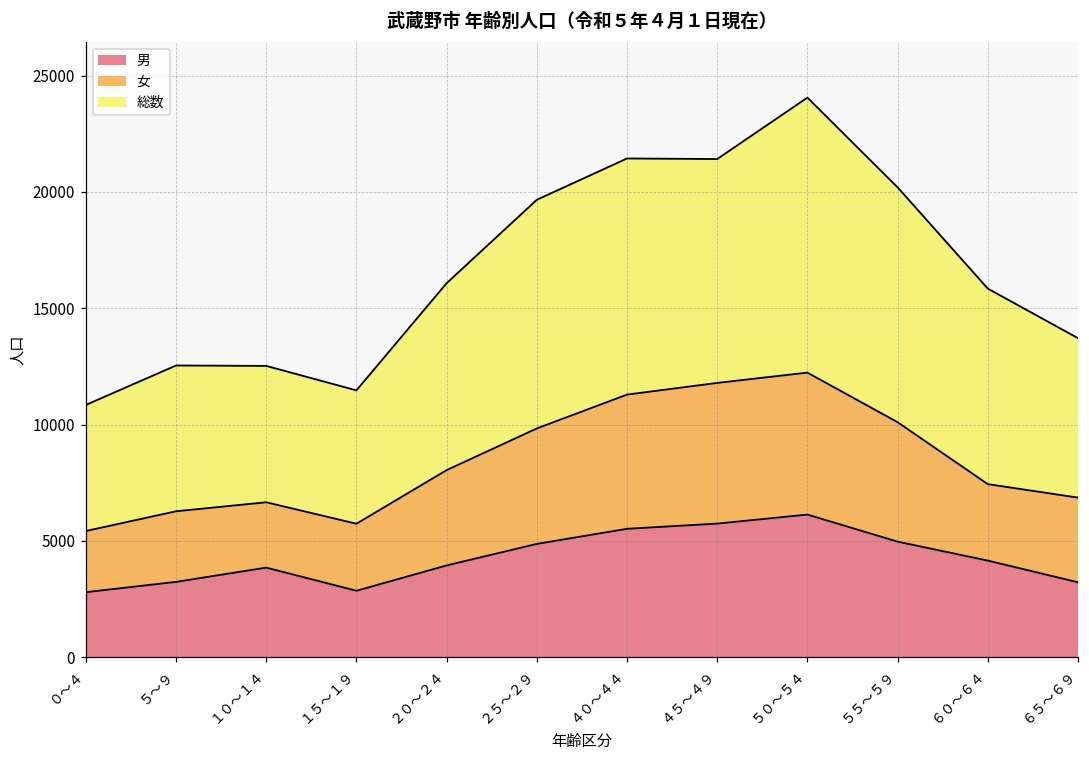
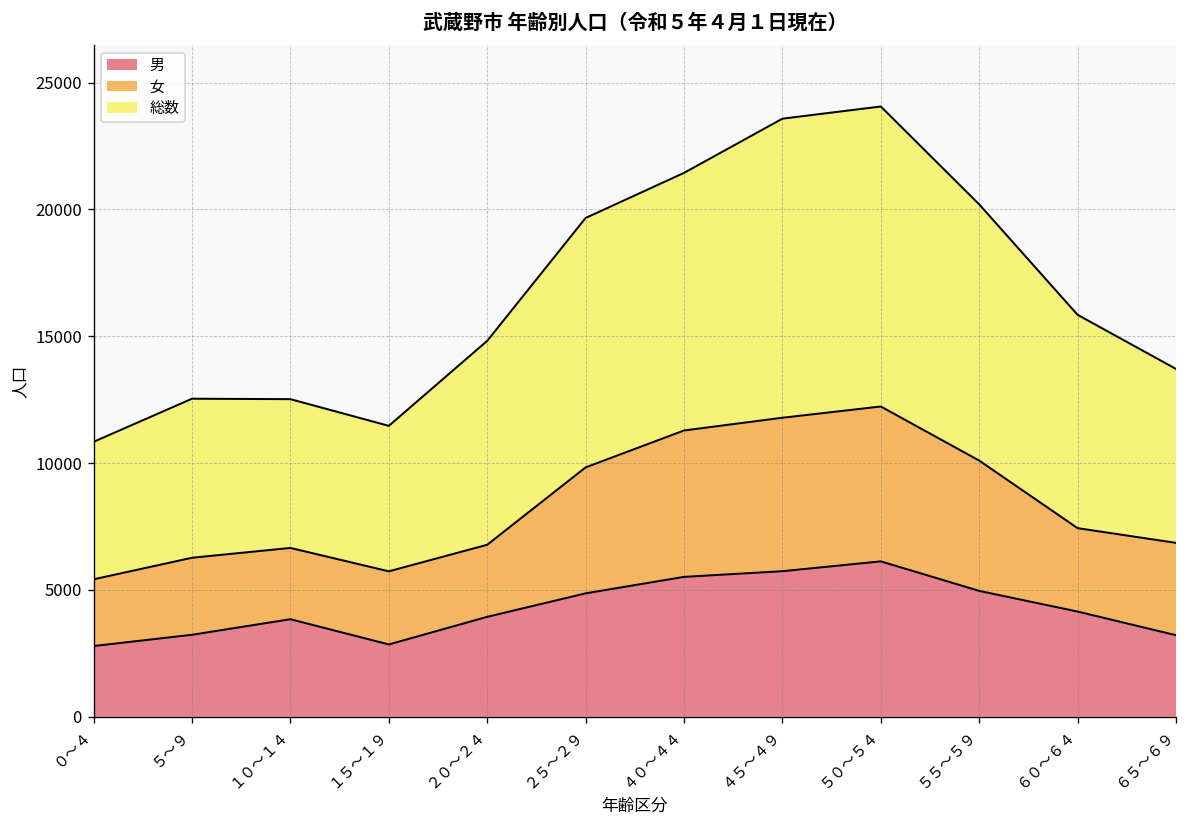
  {
    "男": {
      "０～４": 2800,
      "５～９": 3200,
      "１０～１４": 3800,
      "１５～１９": 2900,
      "２０～２４": 3900,
      "２５～２９": 4900,
      "４０～４４": 5500,
      "４５～４９": 5700,
      "５０～５４": 6100,
      "５５～５９": 5000,
      "６０～６４": 4100,
      "６５～６９": 3200
    },
    "女": {
      "０～４": 2600,
      "５～９": 3000,
      "１０～１４": 2800,
      "１５～１９": 2900,
-     "２０～２４": 4100,
+     "２０～２４": 2800,
      "２５～２９": 5000,
      "４０～４４": 5800,
      "４５～４９": 6000,
      "５０～５４": 6100,
      "５５～５９": 5100,
      "６０～６４": 3300,
      "６５～６９": 3600
    },
    "総数": {
      "０～４": 5400,
      "５～９": 6300,
      "１０～１４": 5900,
      "１５～１９": 5700,
      "２０～２４": 8000,
      "２５～２９": 9800,
      "４０～４４": 10200,
-     "４５～４９": 9600,
+     "４５～４９": 11800,
      "５０～５４": 11800,
      "５５～５９": 10100,
      "６０～６４": 8400,
      "６５～６９": 6900
    }
  }
